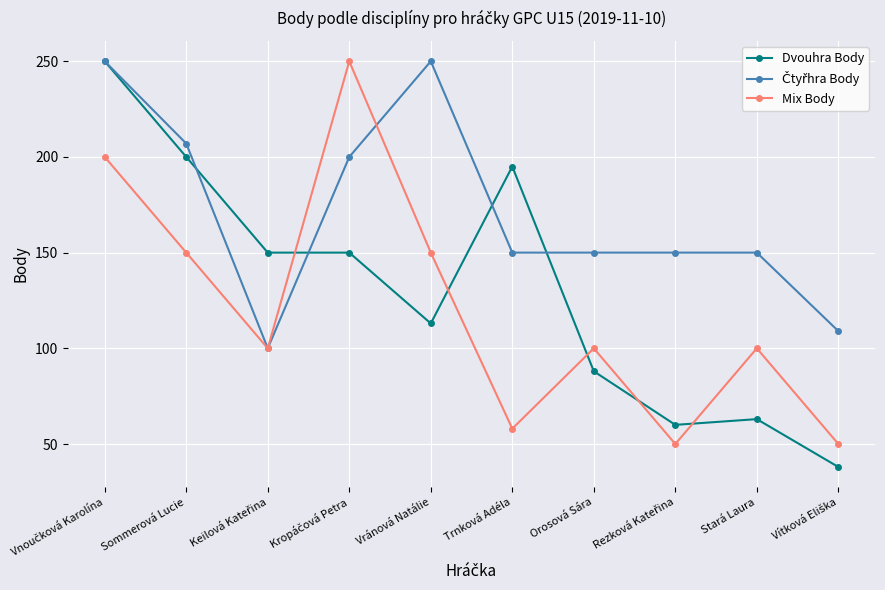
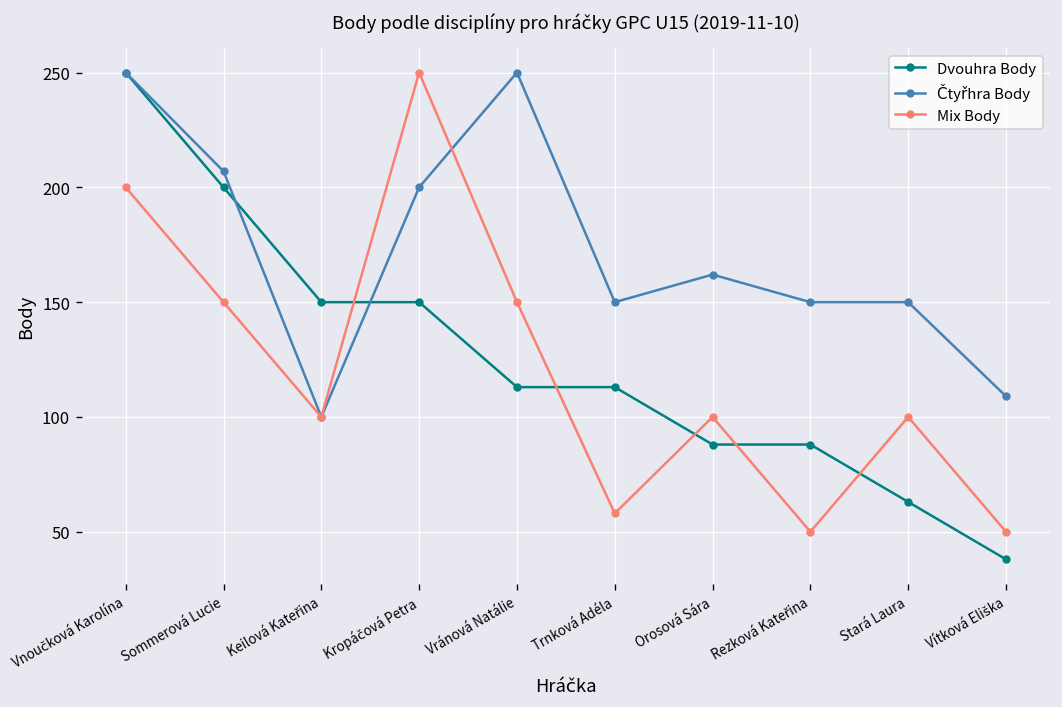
  {
    "Dvouhra Body": {
      "Sommerová Lucie": 200,
      "Keilová Kateřina": 150,
      "Kropáčová Petra": 150,
      "Vránová Natálie": 113,
-     "Trnková Adéla": 195,
+     "Trnková Adéla": 113,
      "Orosová Sára": 88,
-     "Rezková Kateřina": 60,
+     "Rezková Kateřina": 88,
      "Stará Laura": 63,
      "Vítková Eliška": 38
    },
    "Čtyřhra Body": {
      "Sommerová Lucie": 207,
      "Kropáčová Petra": 200,
      "Vránová Natálie": 250,
      "Trnková Adéla": 150,
-     "Orosová Sára": 150,
+     "Orosová Sára": 162,
      "Rezková Kateřina": 150,
      "Stará Laura": 150,
      "Vítková Eliška": 109
    },
    "Mix Body": {
      "Vnoučková Karolína": 200,
      "Sommerová Lucie": 150,
      "Kropáčová Petra": 250,
      "Vránová Natálie": 150,
      "Trnková Adéla": 58,
      "Orosová Sára": 100,
      "Rezková Kateřina": 50,
      "Stará Laura": 100,
      "Vítková Eliška": 50
    }
  }
